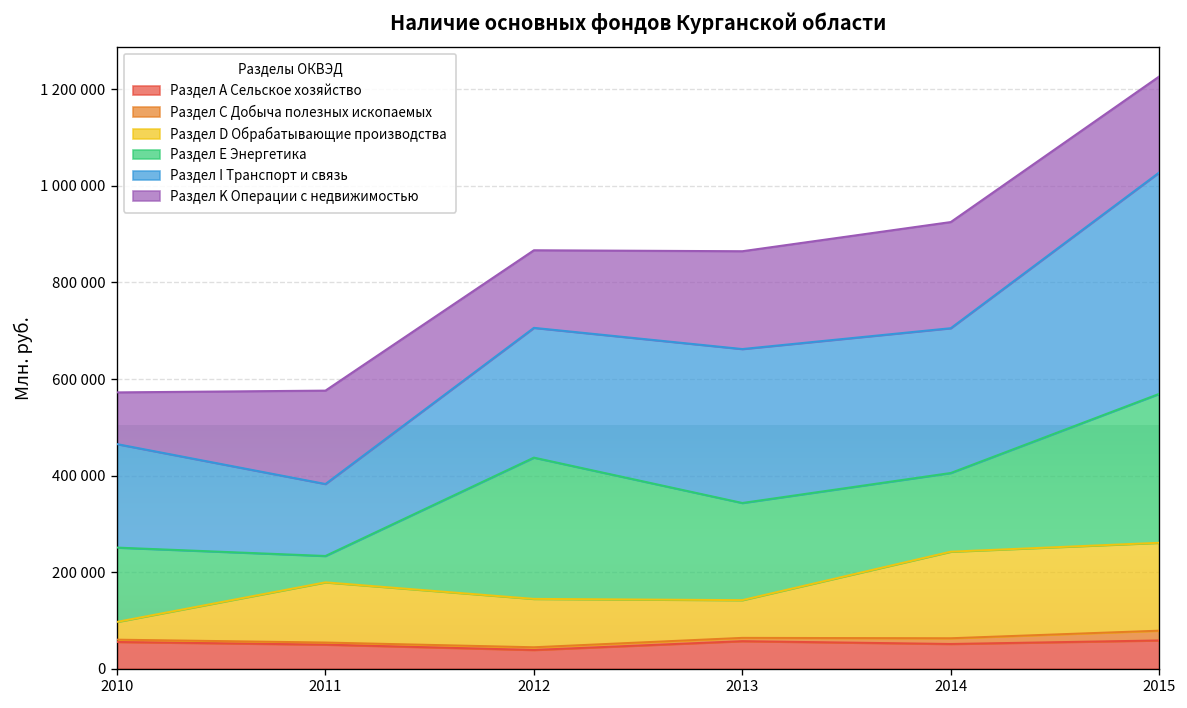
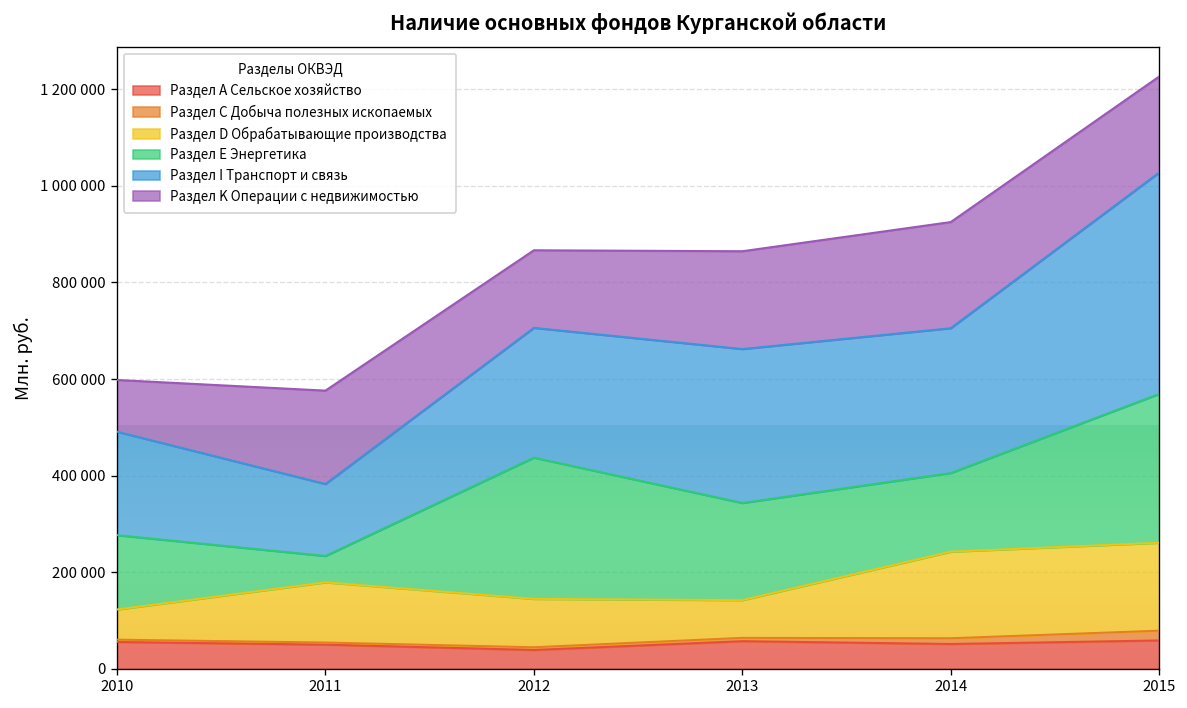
  {
    "Раздел D Обрабатывающие производства": {
-     "2010": 40000,
+     "2010": 60000,
      "2011": 120000,
      "2012": 100000,
      "2013": 80000,
      "2014": 180000,
      "2015": 180000
    },
    "Раздел Е Энергетика": {
      "2010": 150000,
      "2011": 50000,
      "2012": 290000,
      "2013": 200000,
      "2014": 160000,
      "2015": 310000
    },
    "Раздел I Транспорт и связь": {
      "2010": 210000,
      "2011": 150000,
      "2012": 270000,
      "2013": 320000,
      "2014": 300000,
      "2015": 460000
    },
    "Раздел K Операции с недвижимостью": {
      "2010": 110000,
      "2011": 190000,
      "2012": 160000,
      "2013": 200000,
      "2014": 220000,
      "2015": 200000
    }
  }
